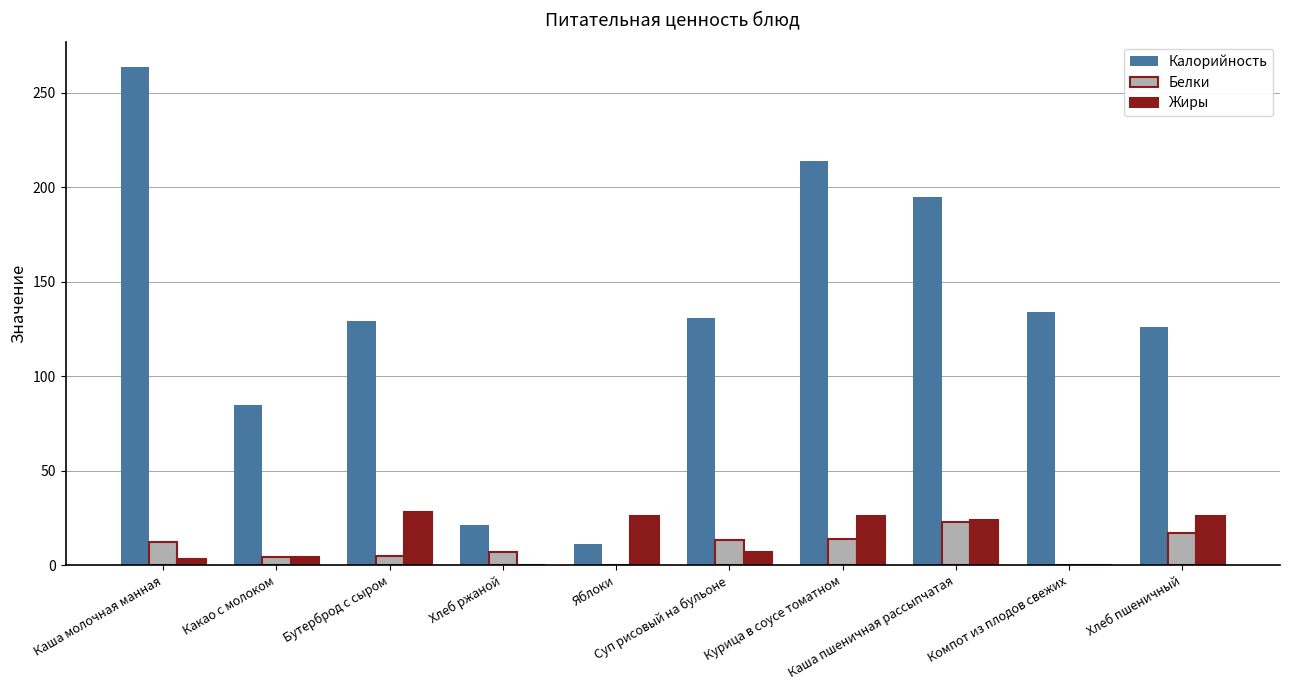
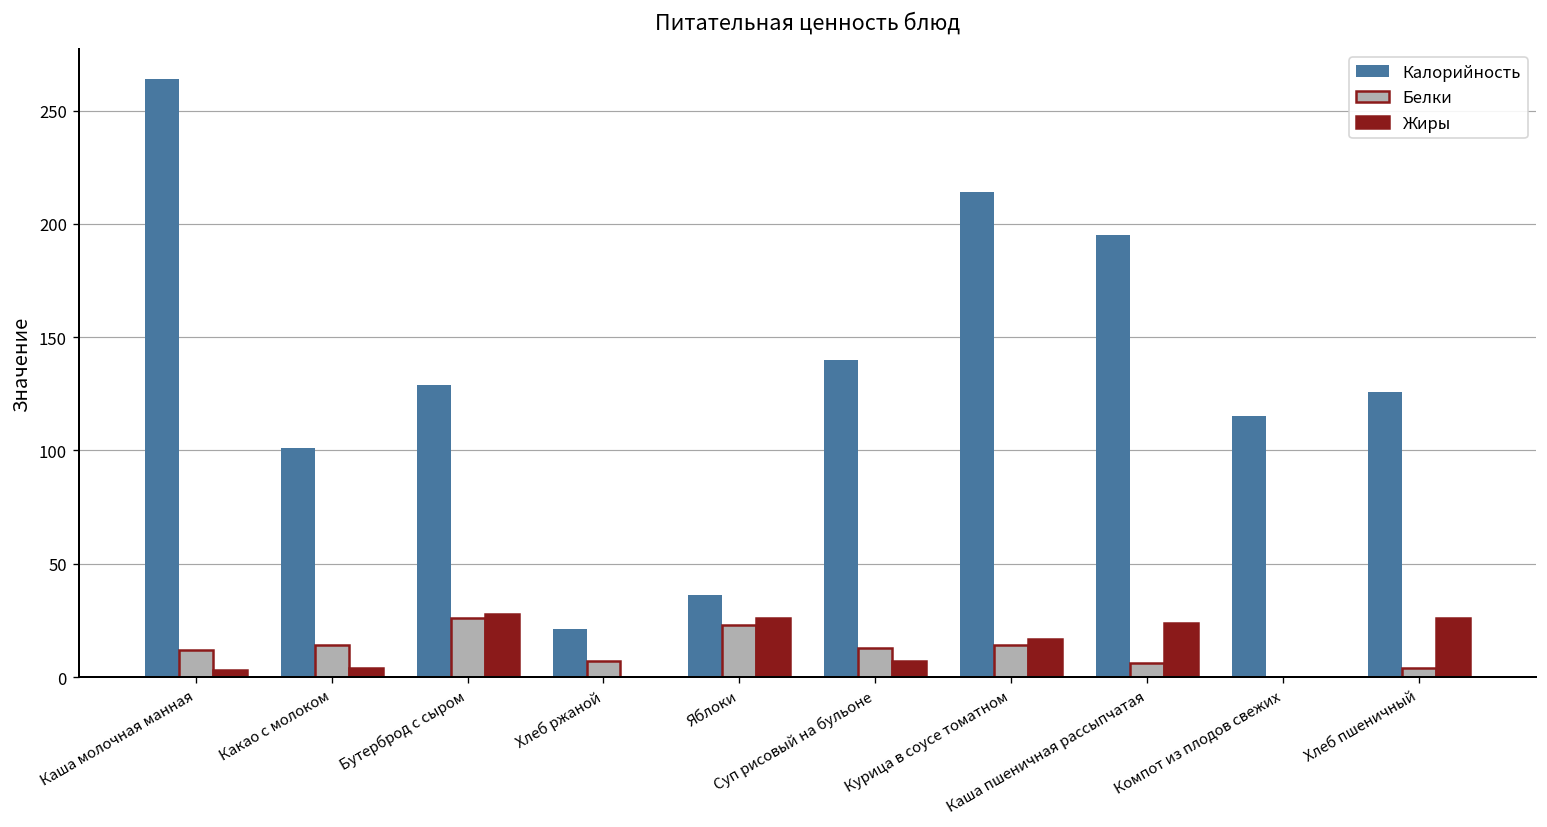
  {
    "Калорийность": {
      "Каша молочная манная": 264,
-     "Какао с молоком": 85,
+     "Какао с молоком": 101,
      "Бутерброд с сыром": 129,
      "Хлеб ржаной": 21,
-     "Яблоки": 11,
-     "Суп рисовый на бульоне": 131,
+     "Яблоки": 36,
+     "Суп рисовый на бульоне": 140,
      "Курица в соусе томатном": 214,
      "Каша пшеничная рассыпчатая": 195,
-     "Компот из плодов свежих": 134,
+     "Компот из плодов свежих": 115,
      "Хлеб пшеничный": 126
    },
    "Белки": {
      "Каша молочная манная": 12,
-     "Какао с молоком": 4,
-     "Бутерброд с сыром": 5,
+     "Какао с молоком": 14,
+     "Бутерброд с сыром": 26,
      "Хлеб ржаной": 7,
-     "Яблоки": 0,
+     "Яблоки": 23,
      "Суп рисовый на бульоне": 13,
      "Курица в соусе томатном": 14,
-     "Каша пшеничная рассыпчатая": 23,
+     "Каша пшеничная рассыпчатая": 6,
      "Компот из плодов свежих": 0,
-     "Хлеб пшеничный": 17
+     "Хлеб пшеничный": 4
    },
    "Жиры": {
      "Каша молочная манная": 3,
      "Какао с молоком": 4,
      "Бутерброд с сыром": 28,
      "Хлеб ржаной": 0,
      "Яблоки": 26,
      "Суп рисовый на бульоне": 7,
-     "Курица в соусе томатном": 26,
+     "Курица в соусе томатном": 17,
      "Каша пшеничная рассыпчатая": 24,
      "Компот из плодов свежих": 0,
      "Хлеб пшеничный": 26
    }
  }
